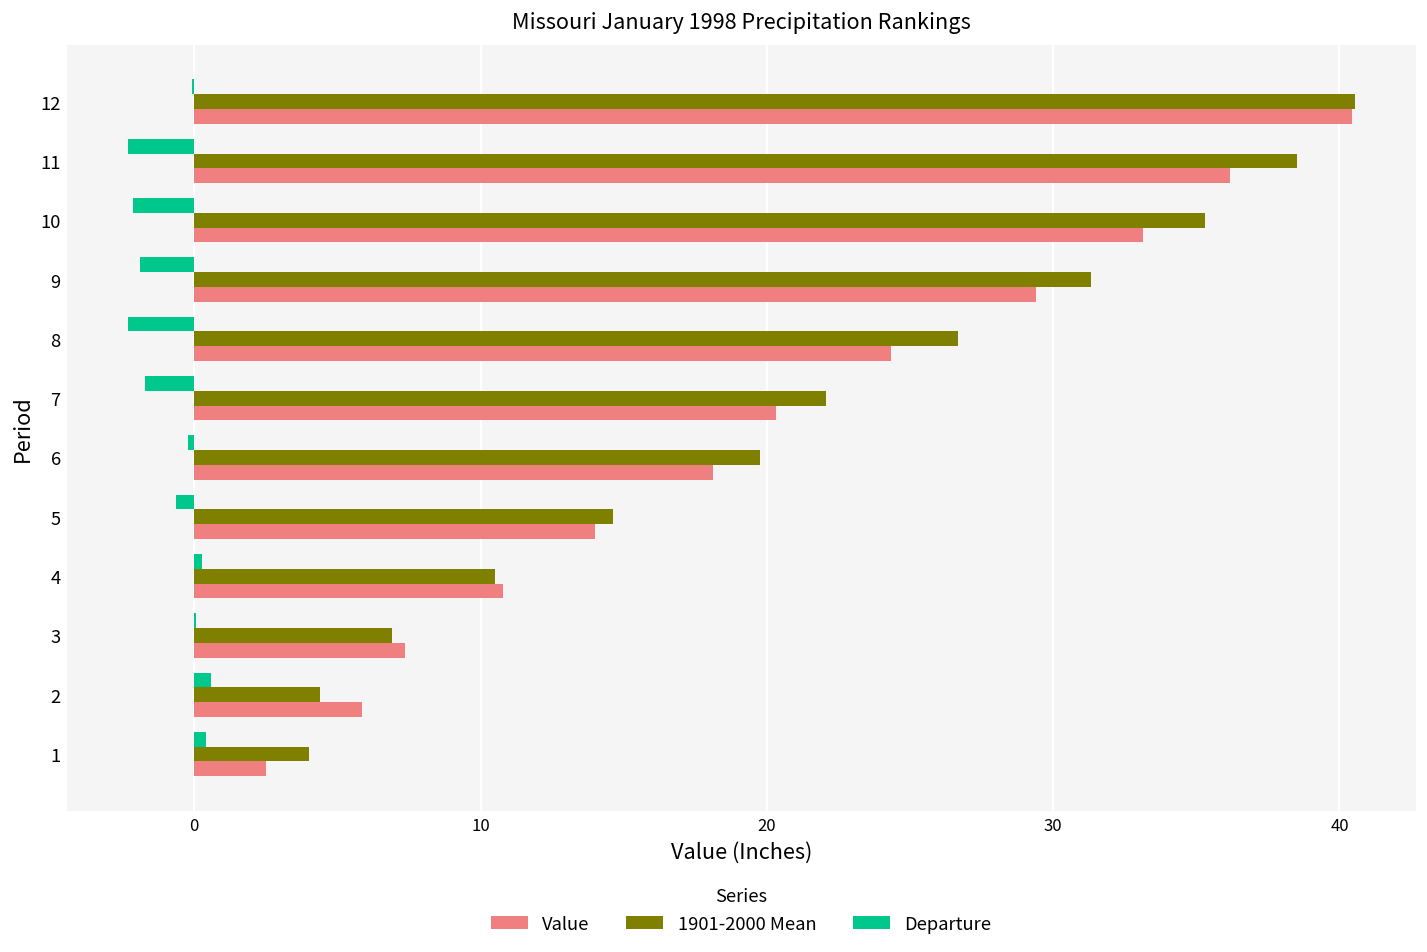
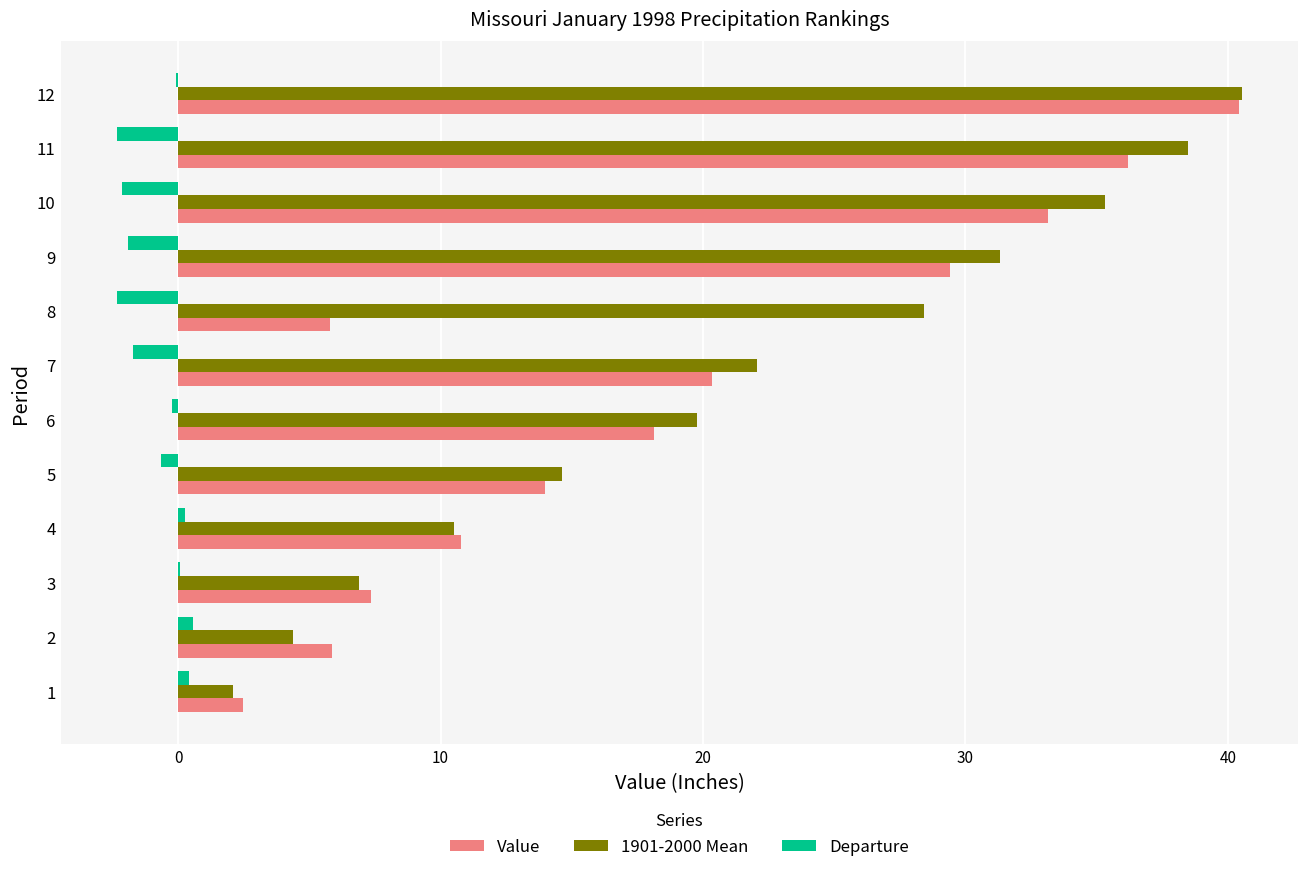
  {
    "Value": {
      "12": 40.4,
      "11": 36.2,
      "10": 33.2,
      "9": 29.4,
-     "8": 24.4,
+     "8": 5.8,
      "7": 20.3,
      "6": 18.1,
      "5": 14.0,
      "4": 10.8,
      "3": 7.4,
      "2": 5.9,
      "1": 2.5
    },
    "1901-2000 Mean": {
      "12": 40.5,
      "11": 38.5,
      "10": 35.3,
      "9": 31.3,
-     "8": 26.7,
+     "8": 28.4,
      "7": 22.1,
      "6": 19.8,
      "5": 14.6,
      "4": 10.5,
      "3": 6.9,
      "2": 4.4,
-     "1": 4.0
+     "1": 2.1
    },
    "Departure": {
      "11": -2.3,
      "10": -2.2,
      "9": -1.9,
      "8": -2.3,
      "7": -1.7,
      "6": -0.2,
      "5": -0.6,
      "4": 0.3,
      "2": 0.6,
      "1": 0.4
    }
  }
